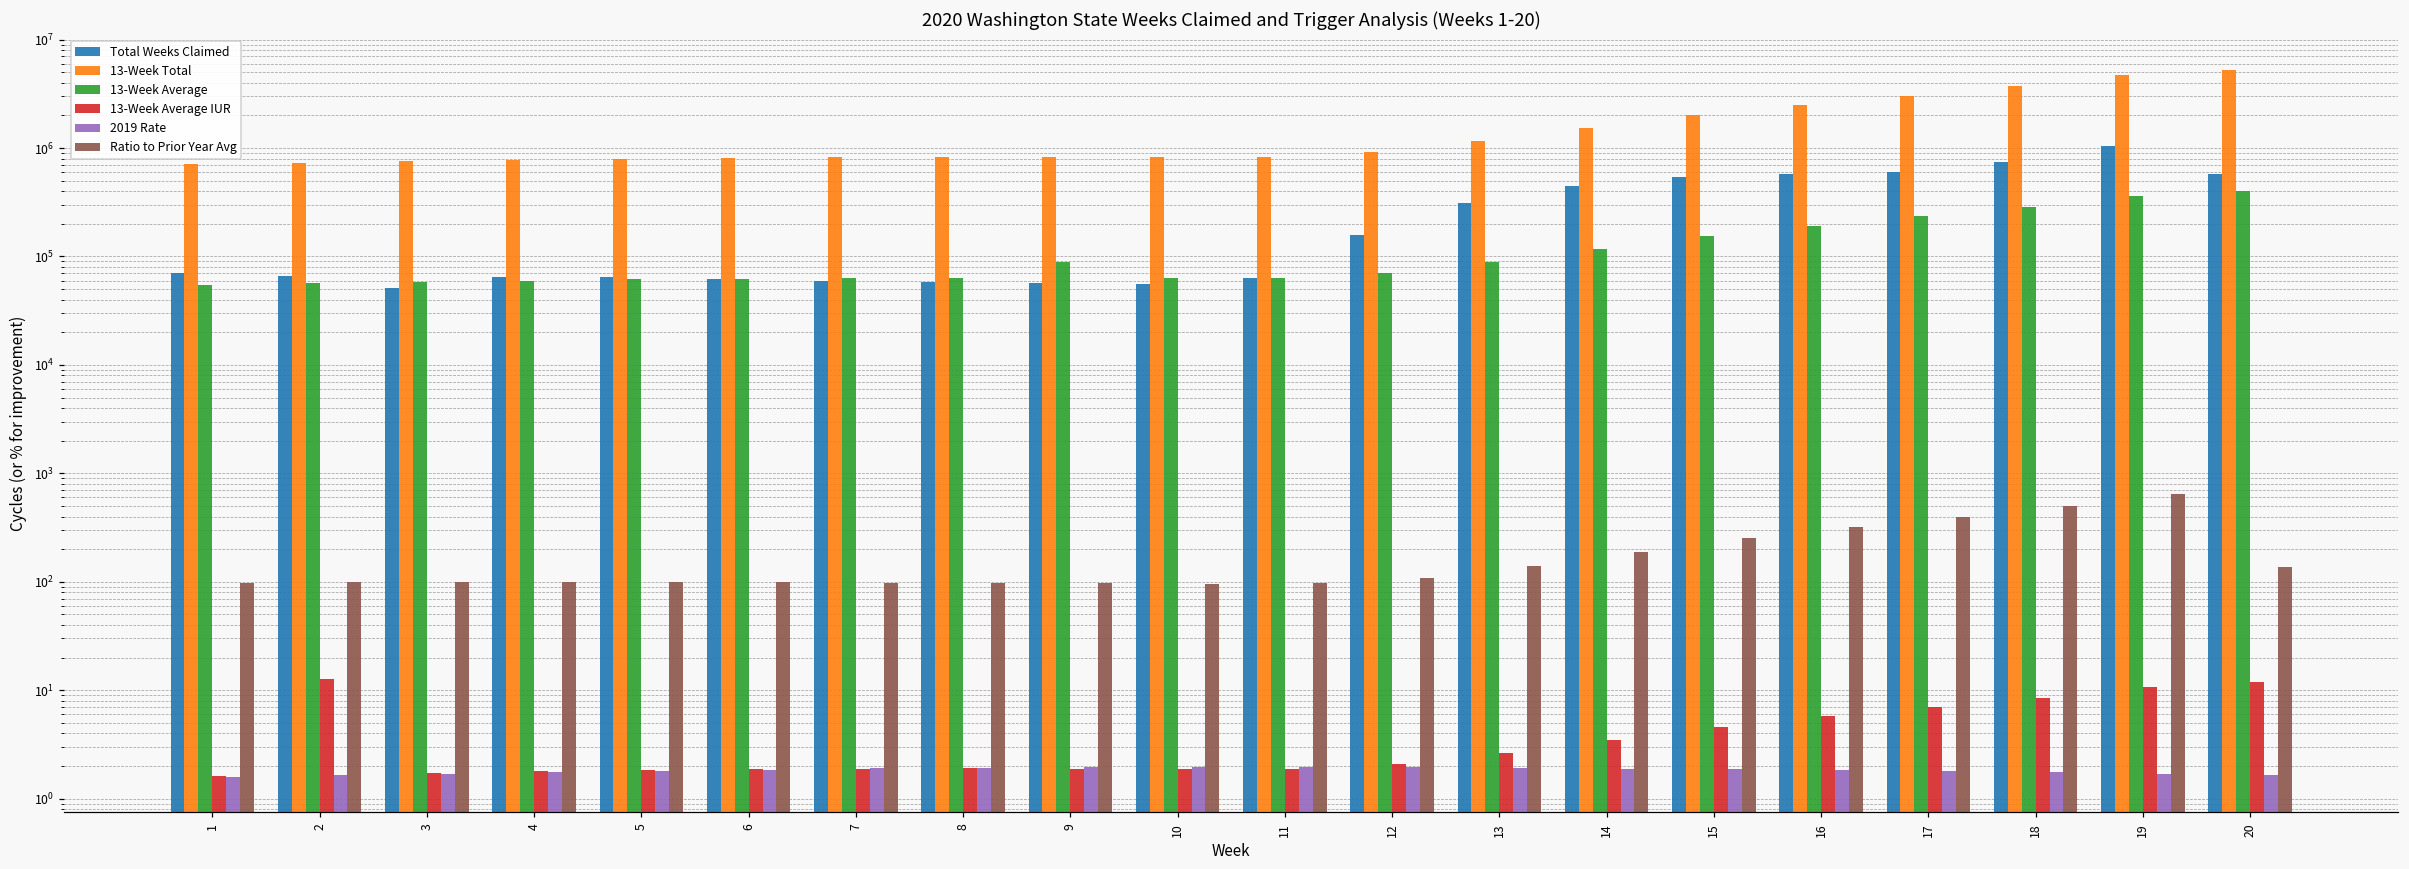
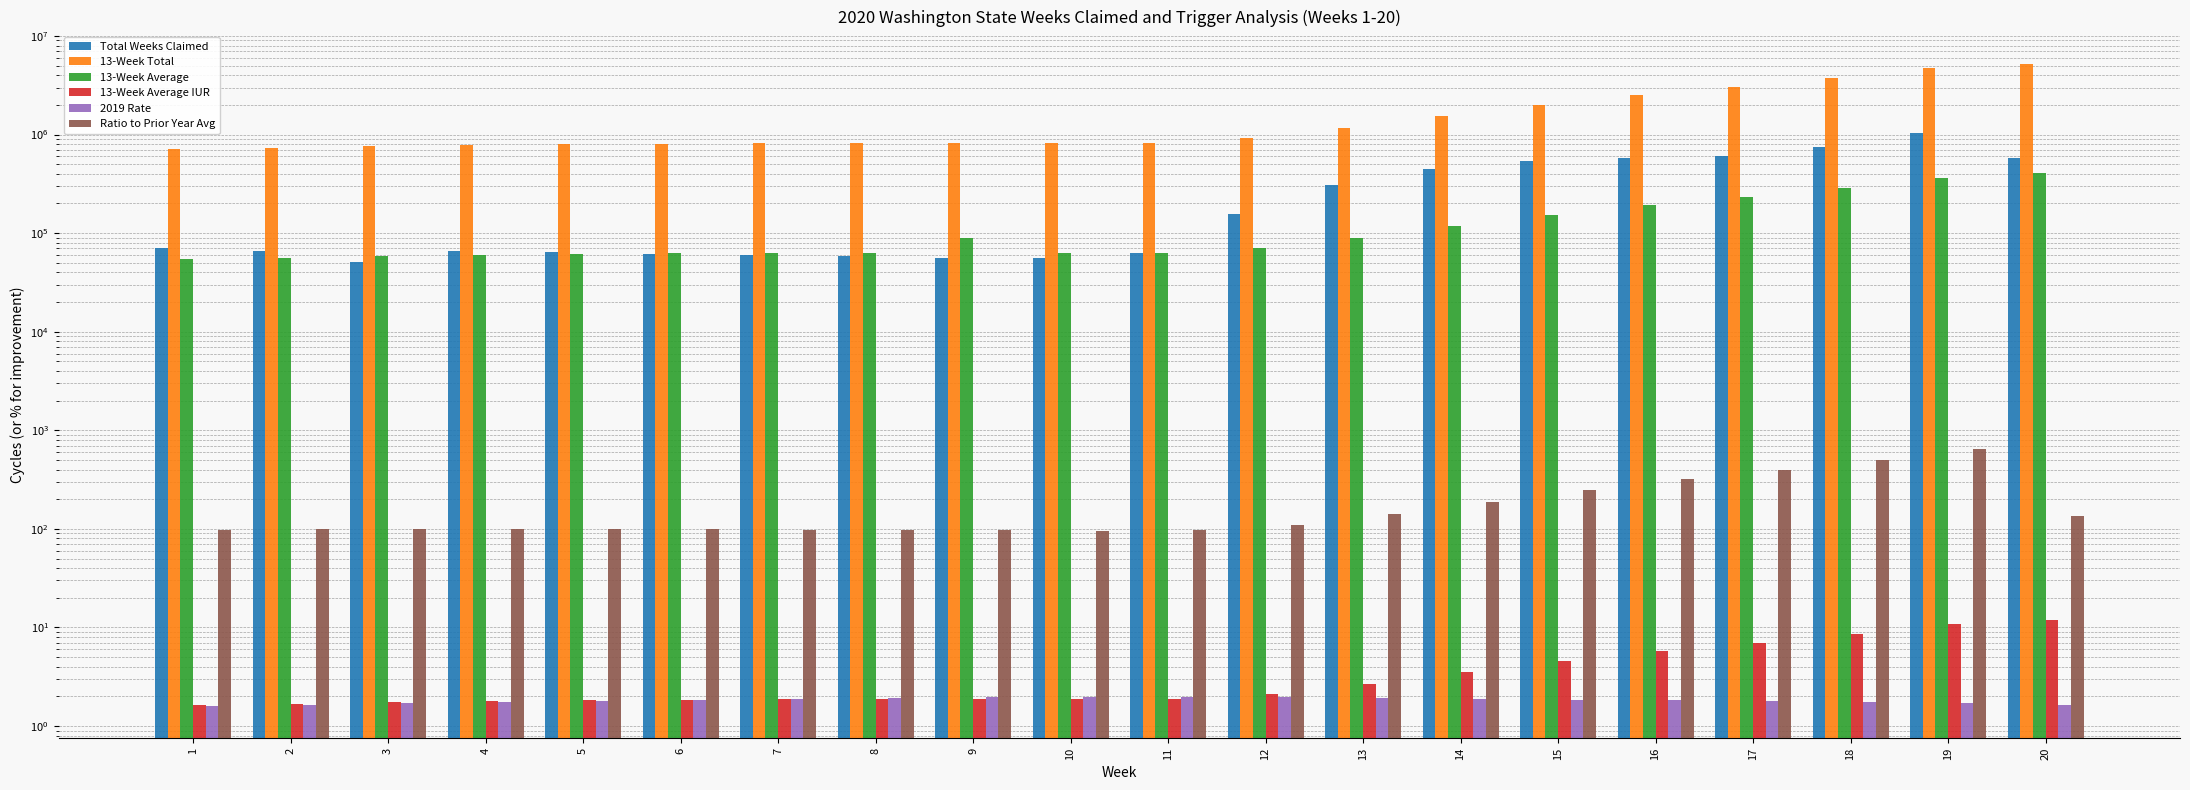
  {
    "Total Weeks Claimed": {
      "1": 70000,
      "2": 70000,
      "3": 50000,
      "4": 70000,
      "5": 60000,
      "6": 60000,
      "7": 60000,
      "8": 60000,
      "9": 60000,
      "10": 60000,
      "11": 60000,
      "12": 160000,
      "13": 310000,
      "14": 400000,
      "15": 500000,
      "16": 600000,
      "17": 600000,
      "18": 700000,
      "19": 1000000,
      "20": 600000
    },
    "13-Week Total": {
      "1": 700000,
      "2": 700000,
      "3": 800000,
      "4": 800000,
      "5": 800000,
      "6": 800000,
      "7": 800000,
      "8": 800000,
      "9": 800000,
      "10": 800000,
      "11": 800000,
      "12": 900000,
      "13": 1200000,
      "14": 1500000,
      "15": 2000000,
      "16": 2500000,
      "17": 3000000,
      "18": 3700000,
      "19": 5000000,
      "20": 5000000
    },
    "13-Week Average": {
      "1": 50000,
      "2": 60000,
      "3": 60000,
      "4": 60000,
      "5": 60000,
      "6": 60000,
      "7": 60000,
      "8": 60000,
      "9": 90000,
      "10": 60000,
      "11": 60000,
      "12": 70000,
      "13": 90000,
      "14": 120000,
      "15": 150000,
      "16": 190000,
      "17": 230000,
      "18": 290000,
      "19": 360000,
      "20": 400000
    },
    "13-Week Average IUR": {
      "1": 1.6,
-     "2": 13,
+     "2": 1.7,
      "3": 1.7,
      "4": 1.8,
      "5": 1.8,
      "6": 1.9,
      "7": 1.9,
      "8": 1.9,
      "9": 1.9,
      "10": 1.9,
      "11": 1.9,
      "12": 2.1,
      "13": 2.7,
      "14": 3.5,
      "15": 5,
      "16": 6,
      "17": 7,
      "18": 9,
      "19": 11,
      "20": 12
    },
    "2019 Rate": {
      "1": 1.6,
      "2": 1.7,
      "3": 1.7,
      "4": 1.8,
      "5": 1.8,
      "6": 1.8,
      "7": 1.9,
      "8": 1.9,
      "9": 2.0,
      "10": 2.0,
      "11": 2.0,
      "12": 2.0,
      "13": 1.9,
      "14": 1.9,
      "15": 1.9,
      "16": 1.8,
      "17": 1.8,
      "18": 1.8,
      "19": 1.7,
      "20": 1.6
    },
    "Ratio to Prior Year Avg": {
      "1": 100,
      "2": 100,
      "3": 100,
      "4": 100,
      "5": 100,
      "6": 100,
      "7": 100,
      "8": 100,
      "9": 100,
      "10": 100,
      "11": 100,
      "12": 110,
      "13": 140,
      "14": 190,
      "15": 250,
      "16": 320,
      "17": 400,
      "18": 500,
      "19": 700,
      "20": 140
    }
  }
